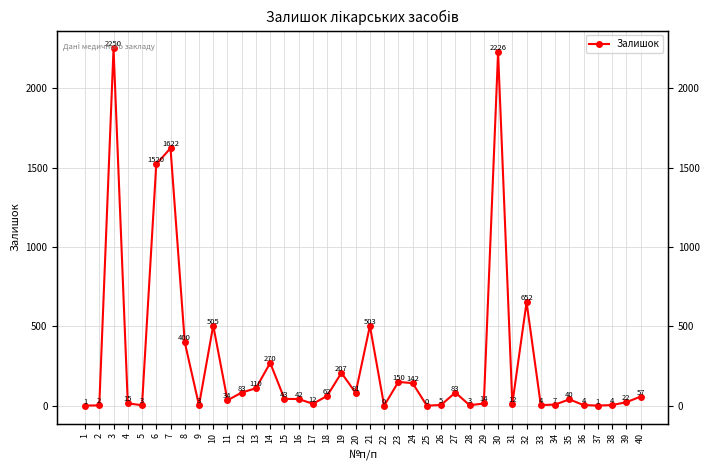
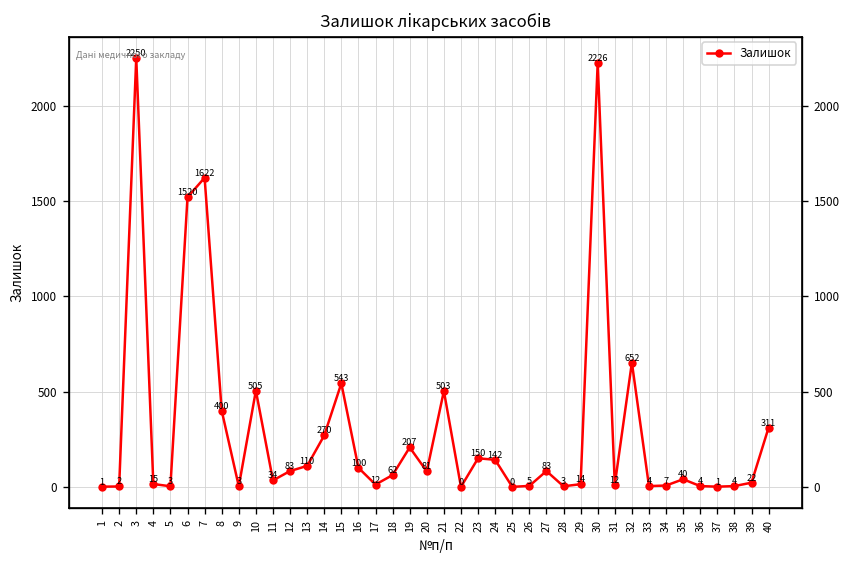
  {
    "1": 1,
    "2": 2,
    "4": 15,
    "5": 3,
    "6": 1520,
    "7": 1622,
    "8": 400,
    "9": 3,
    "10": 505,
    "11": 34,
    "12": 83,
    "13": 110,
    "14": 270,
-   "15": 43,
-   "16": 42,
+   "15": 543,
+   "16": 100,
    "17": 12,
    "18": 62,
    "19": 207,
    "20": 81,
    "21": 503,
    "22": 0,
    "23": 150,
    "24": 142,
    "25": 0,
    "26": 5,
    "27": 83,
    "28": 3,
    "29": 14,
    "30": 2226,
    "31": 12,
    "32": 652,
    "33": 4,
    "34": 7,
    "35": 40,
    "36": 4,
    "37": 1,
    "38": 4,
    "39": 22,
-   "40": 57
+   "40": 311
  }
